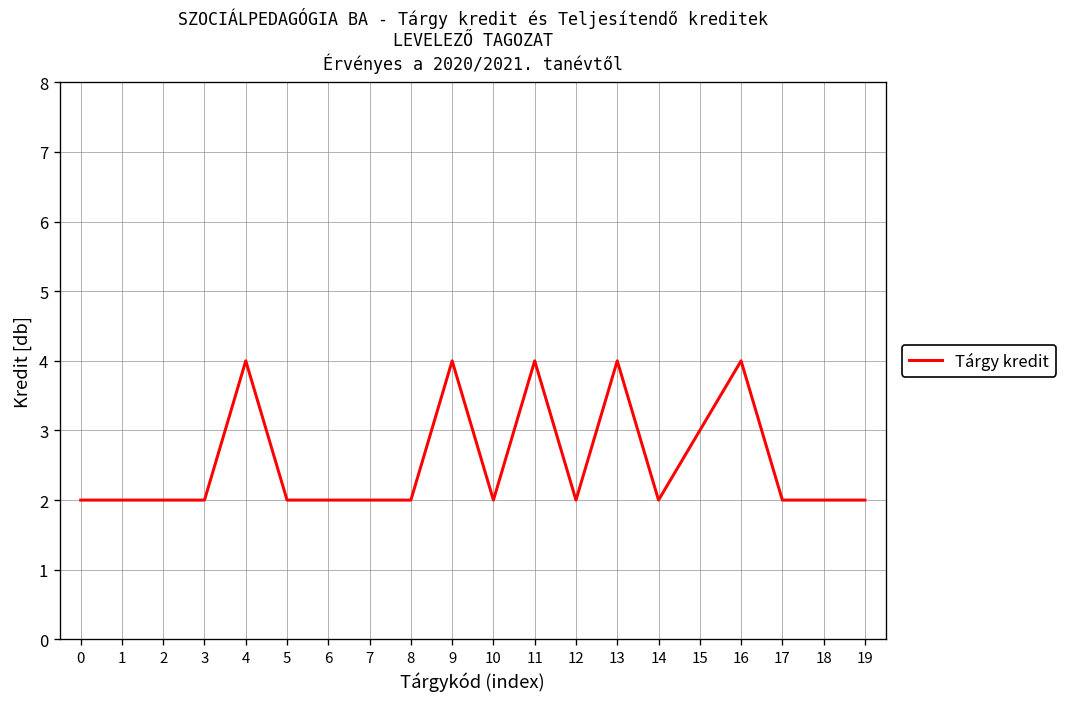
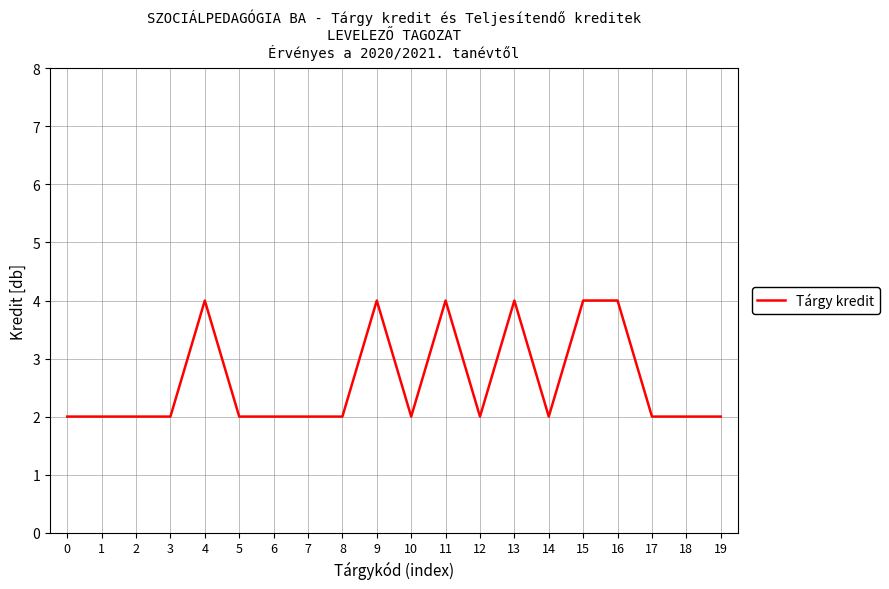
  {
    "0": 2,
    "1": 2,
    "2": 2,
    "3": 2,
    "4": 4,
    "5": 2,
    "6": 2,
    "7": 2,
    "8": 2,
    "9": 4,
    "10": 2,
    "11": 4,
    "12": 2,
    "13": 4,
    "14": 2,
-   "15": 3,
+   "15": 4,
    "16": 4,
    "17": 2,
    "18": 2,
    "19": 2
  }
